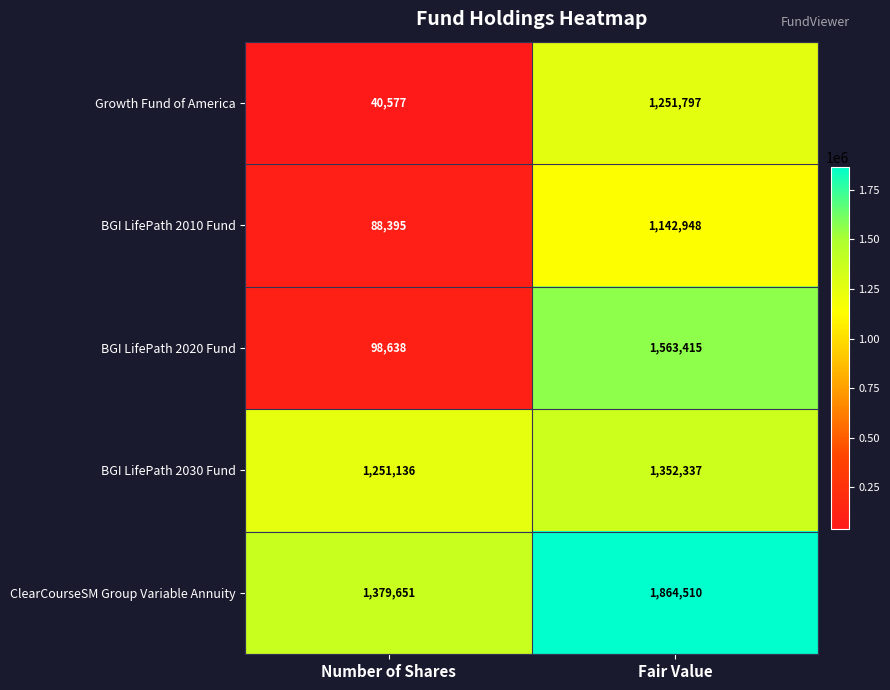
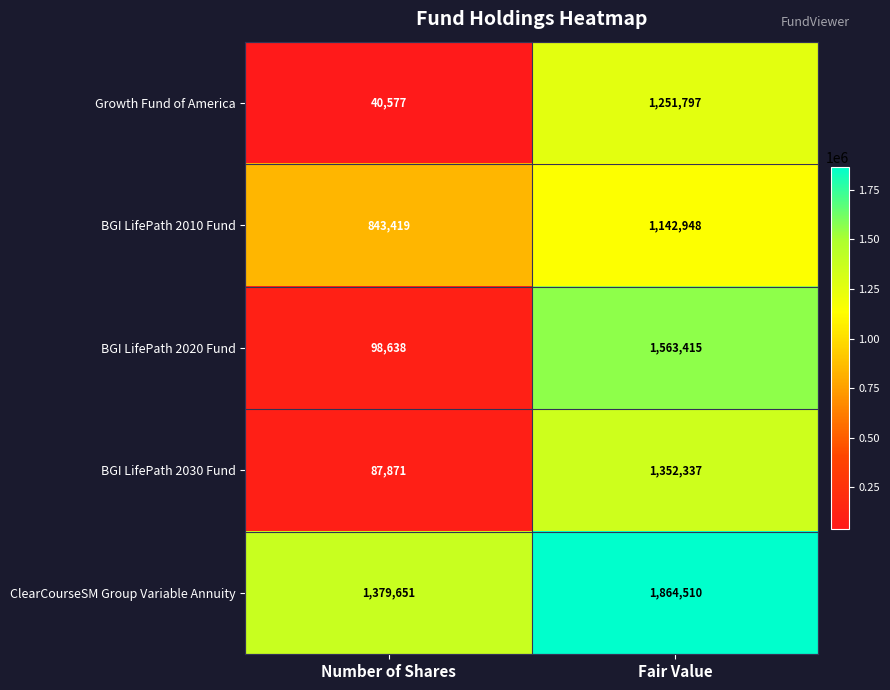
  {
    "Growth Fund of America": {
      "Number of Shares": "40,577",
      "Fair Value": "1,251,797"
    },
    "BGI LifePath 2010 Fund": {
-     "Number of Shares": "88,395",
+     "Number of Shares": "843,419",
      "Fair Value": "1,142,948"
    },
    "BGI LifePath 2020 Fund": {
      "Number of Shares": "98,638",
      "Fair Value": "1,563,415"
    },
    "BGI LifePath 2030 Fund": {
-     "Number of Shares": "1,251,136",
+     "Number of Shares": "87,871",
      "Fair Value": "1,352,337"
    },
    "ClearCourseSM Group Variable Annuity": {
      "Number of Shares": "1,379,651",
      "Fair Value": "1,864,510"
    }
  }
